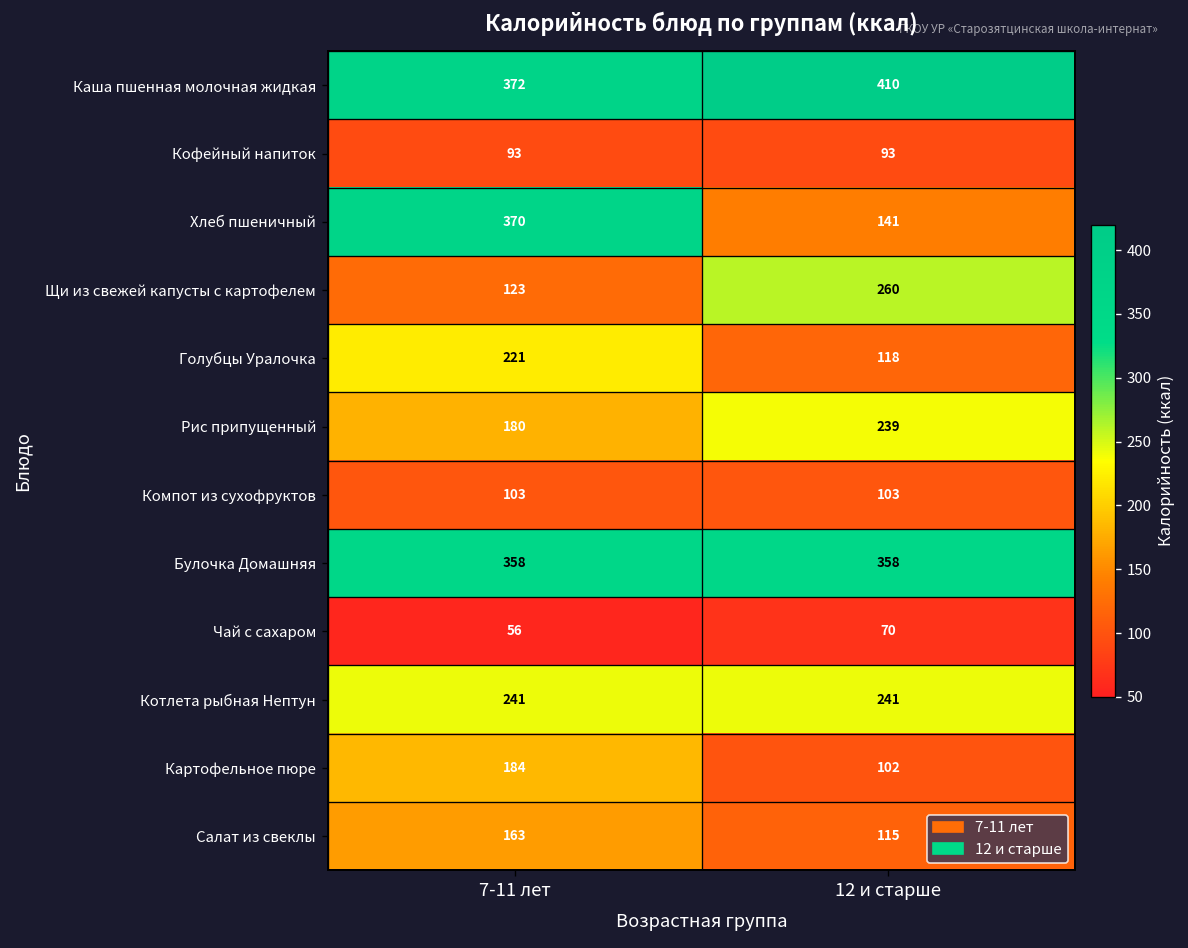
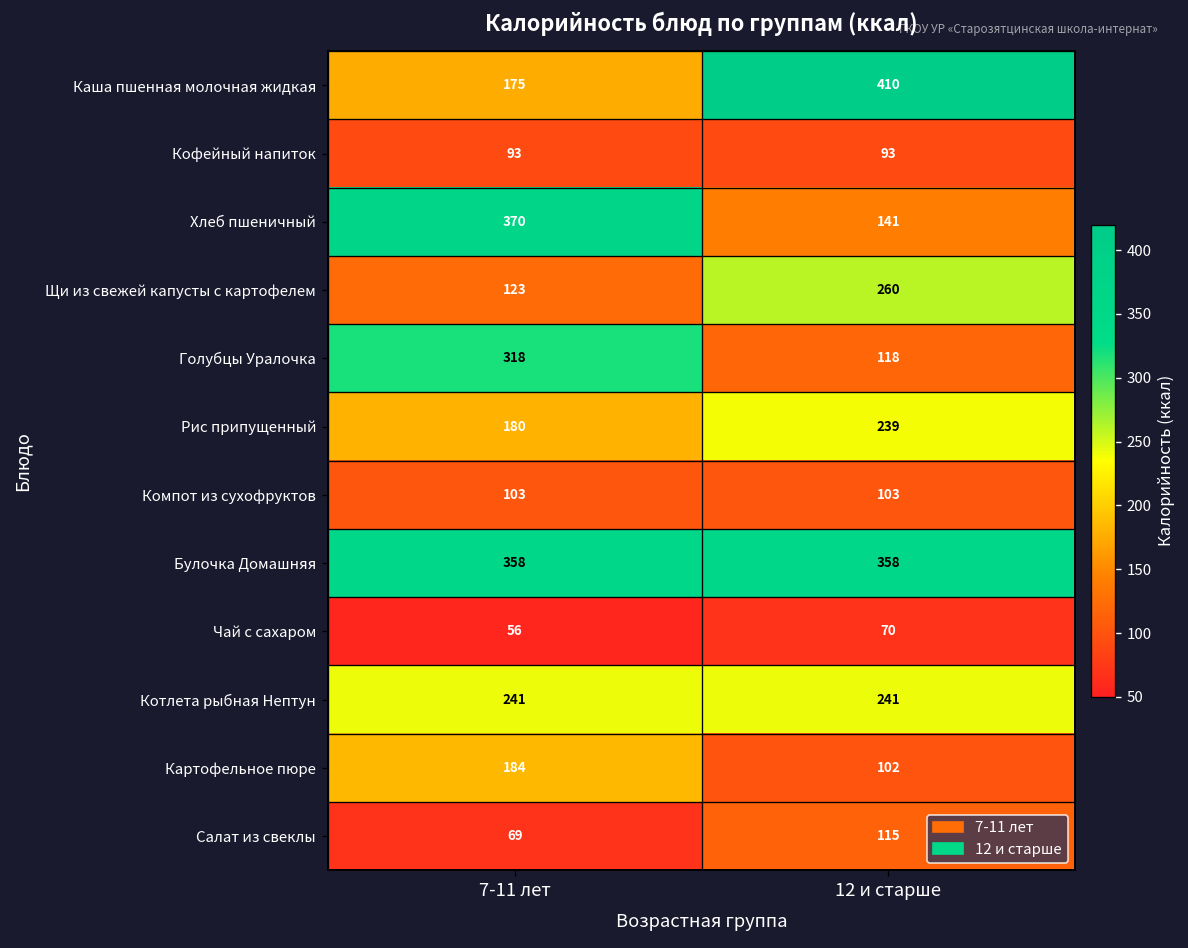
  {
    "Каша пшенная молочная жидкая": {
-     "7-11 лет": 372,
+     "7-11 лет": 175,
      "12 и старше": 410
    },
    "Кофейный напиток": {
      "7-11 лет": 93,
      "12 и старше": 93
    },
    "Хлеб пшеничный": {
      "7-11 лет": 370,
      "12 и старше": 141
    },
    "Щи из свежей капусты с картофелем": {
      "7-11 лет": 123,
      "12 и старше": 260
    },
    "Голубцы Уралочка": {
-     "7-11 лет": 221,
+     "7-11 лет": 318,
      "12 и старше": 118
    },
    "Рис припущенный": {
      "7-11 лет": 180,
      "12 и старше": 239
    },
    "Компот из сухофруктов": {
      "7-11 лет": 103,
      "12 и старше": 103
    },
    "Булочка Домашняя": {
      "7-11 лет": 358,
      "12 и старше": 358
    },
    "Чай с сахаром": {
      "7-11 лет": 56,
      "12 и старше": 70
    },
    "Котлета рыбная Нептун": {
      "7-11 лет": 241,
      "12 и старше": 241
    },
    "Картофельное пюре": {
      "7-11 лет": 184,
      "12 и старше": 102
    },
    "Салат из свеклы": {
-     "7-11 лет": 163,
+     "7-11 лет": 69,
      "12 и старше": 115
    }
  }
